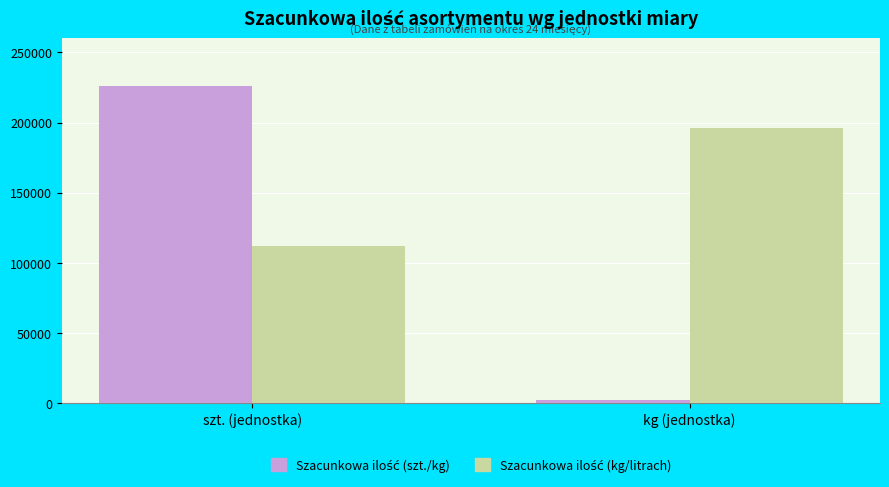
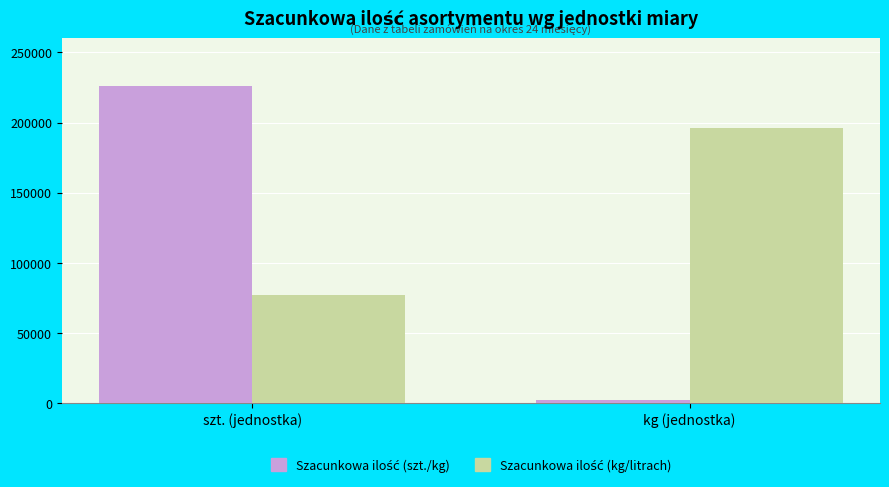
  {
    "Szacunkowa ilość (szt./kg)": {
      "szt. (jednostka)": 226000,
      "kg (jednostka)": 2000
    },
    "Szacunkowa ilość (kg/litrach)": {
-     "szt. (jednostka)": 112000,
+     "szt. (jednostka)": 77000,
      "kg (jednostka)": 196000
    }
  }
